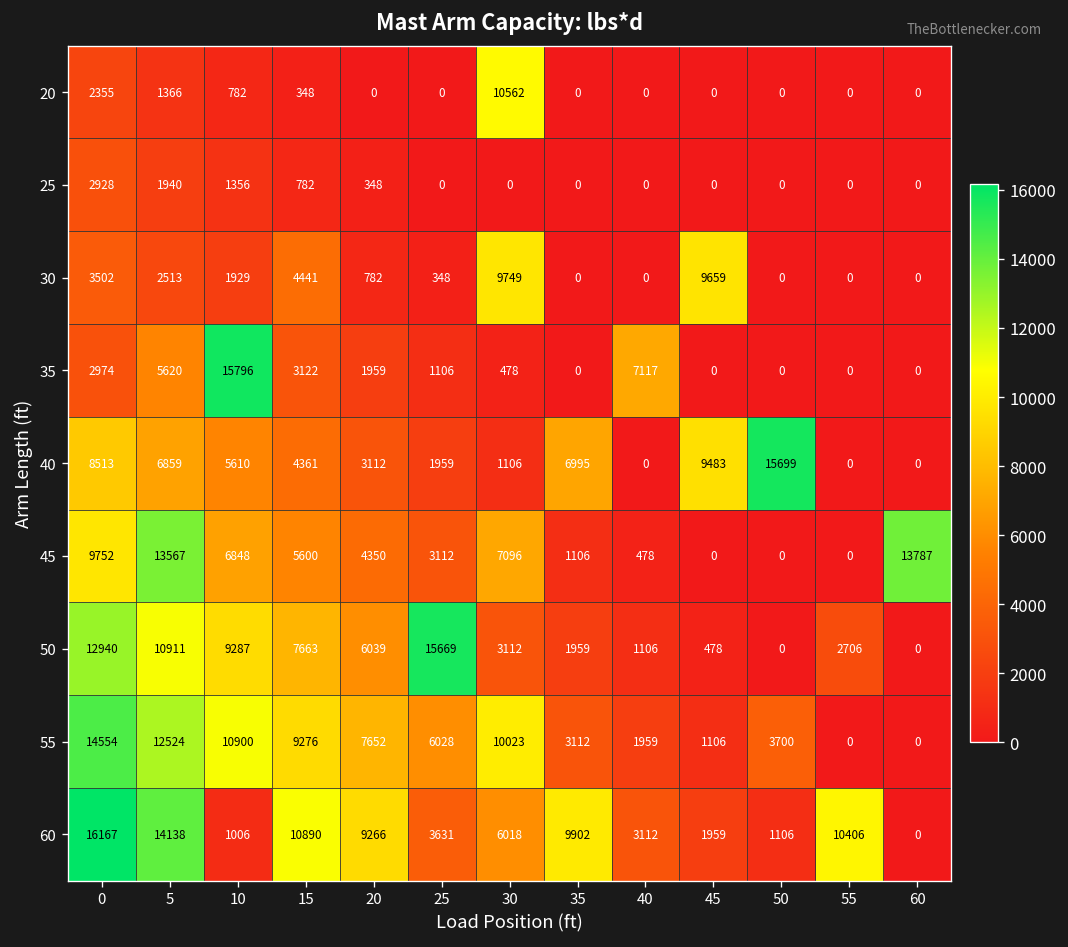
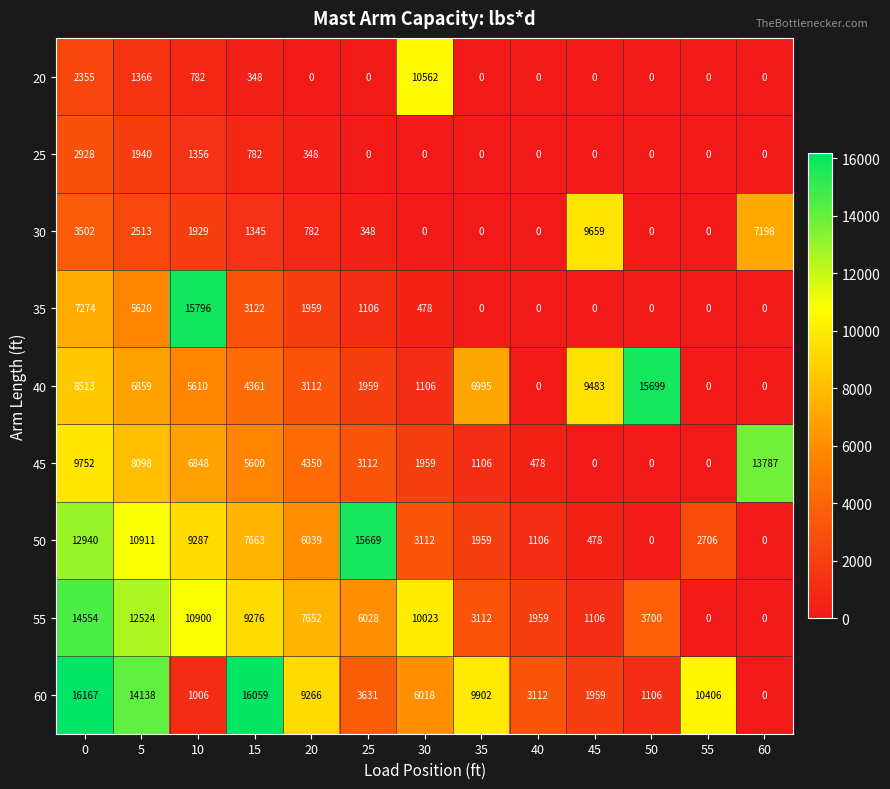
  {
    "20": {
      "0": 2355,
      "5": 1366,
      "10": 782,
      "15": 348,
      "20": 0,
      "25": 0,
      "30": 10562,
      "35": 0,
      "40": 0,
      "45": 0,
      "50": 0,
      "55": 0,
      "60": 0
    },
    "25": {
      "0": 2928,
      "5": 1940,
      "10": 1356,
      "15": 782,
      "20": 348,
      "25": 0,
      "30": 0,
      "35": 0,
      "40": 0,
      "45": 0,
      "50": 0,
      "55": 0,
      "60": 0
    },
    "30": {
      "0": 3502,
      "5": 2513,
      "10": 1929,
-     "15": 4441,
+     "15": 1345,
      "20": 782,
      "25": 348,
-     "30": 9749,
+     "30": 0,
      "35": 0,
      "40": 0,
      "45": 9659,
      "50": 0,
      "55": 0,
-     "60": 0
+     "60": 7198
    },
    "35": {
-     "0": 2974,
+     "0": 7274,
      "5": 5620,
      "10": 15796,
      "15": 3122,
      "20": 1959,
      "25": 1106,
      "30": 478,
      "35": 0,
-     "40": 7117,
+     "40": 0,
      "45": 0,
      "50": 0,
      "55": 0,
      "60": 0
    },
    "40": {
      "0": 8513,
      "5": 6859,
      "10": 5610,
      "15": 4361,
      "20": 3112,
      "25": 1959,
      "30": 1106,
      "35": 6995,
      "40": 0,
      "45": 9483,
      "50": 15699,
      "55": 0,
      "60": 0
    },
    "45": {
      "0": 9752,
-     "5": 13567,
+     "5": 8098,
      "10": 6848,
      "15": 5600,
      "20": 4350,
      "25": 3112,
-     "30": 7096,
+     "30": 1959,
      "35": 1106,
      "40": 478,
      "45": 0,
      "50": 0,
      "55": 0,
      "60": 13787
    },
    "50": {
      "0": 12940,
      "5": 10911,
      "10": 9287,
      "15": 7663,
      "20": 6039,
      "25": 15669,
      "30": 3112,
      "35": 1959,
      "40": 1106,
      "45": 478,
      "50": 0,
      "55": 2706,
      "60": 0
    },
    "55": {
      "0": 14554,
      "5": 12524,
      "10": 10900,
      "15": 9276,
      "20": 7652,
      "25": 6028,
      "30": 10023,
      "35": 3112,
      "40": 1959,
      "45": 1106,
      "50": 3700,
      "55": 0,
      "60": 0
    },
    "60": {
      "0": 16167,
      "5": 14138,
      "10": 1006,
-     "15": 10890,
+     "15": 16059,
      "20": 9266,
      "25": 3631,
      "30": 6018,
      "35": 9902,
      "40": 3112,
      "45": 1959,
      "50": 1106,
      "55": 10406,
      "60": 0
    }
  }
